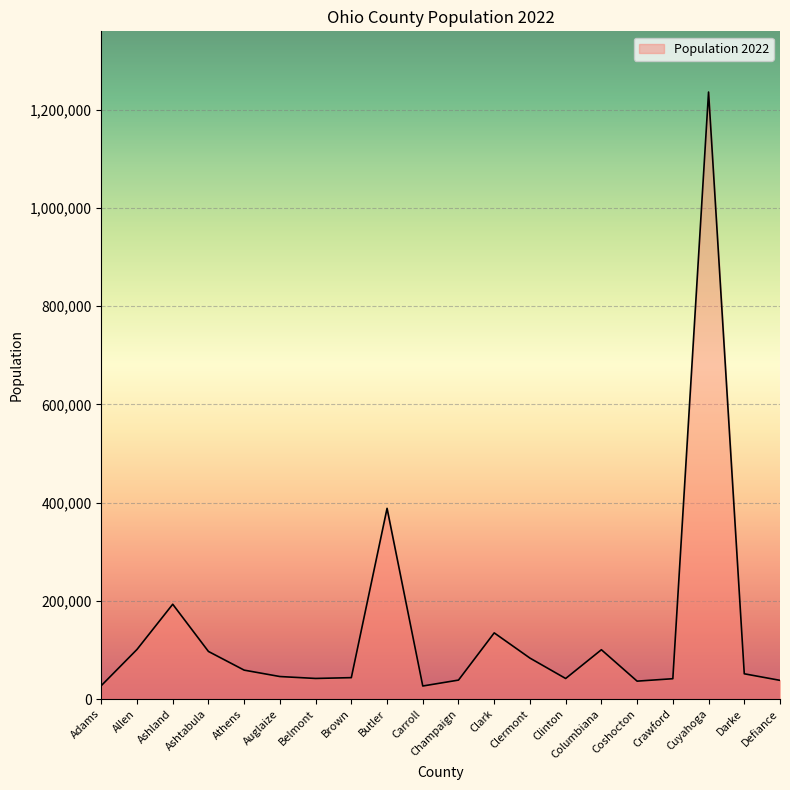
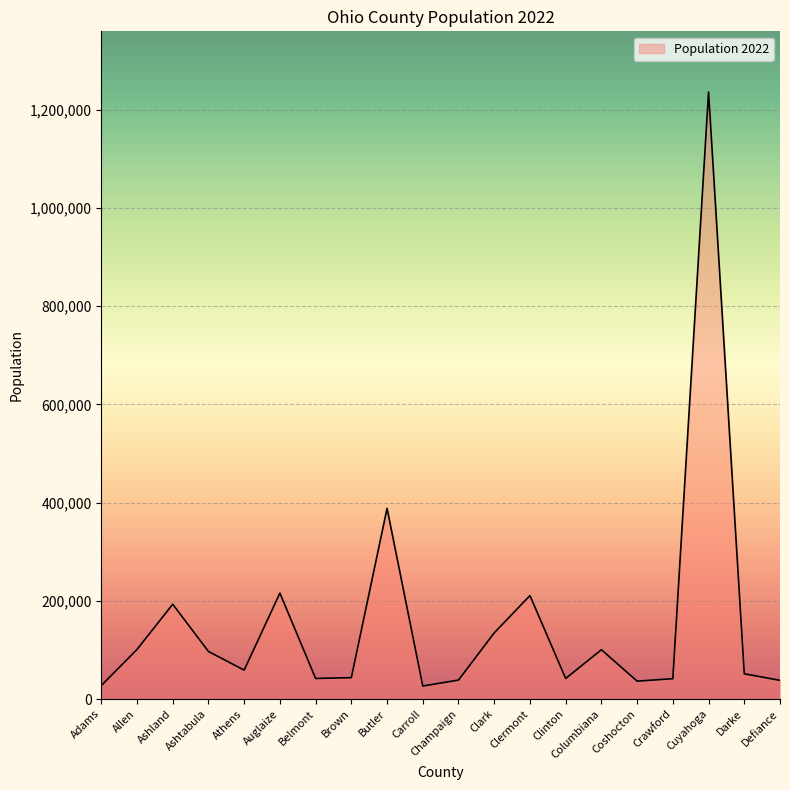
  {
    "Adams": "30,000",
    "Allen": "100,000",
    "Ashland": "190,000",
    "Ashtabula": "100,000",
    "Athens": "60,000",
-   "Auglaize": "50,000",
+   "Auglaize": "220,000",
    "Belmont": "40,000",
    "Brown": "40,000",
    "Butler": "390,000",
    "Carroll": "30,000",
    "Champaign": "40,000",
    "Clark": "130,000",
-   "Clermont": "80,000",
+   "Clermont": "210,000",
    "Clinton": "40,000",
    "Columbiana": "100,000",
    "Coshocton": "40,000",
    "Crawford": "40,000",
    "Cuyahoga": "1,240,000",
    "Darke": "50,000",
    "Defiance": "40,000"
  }
